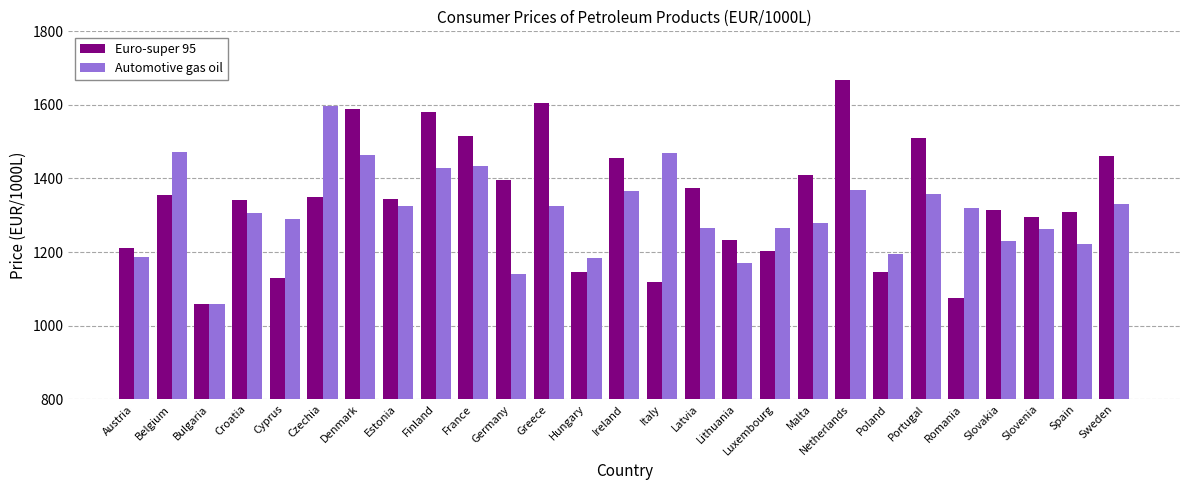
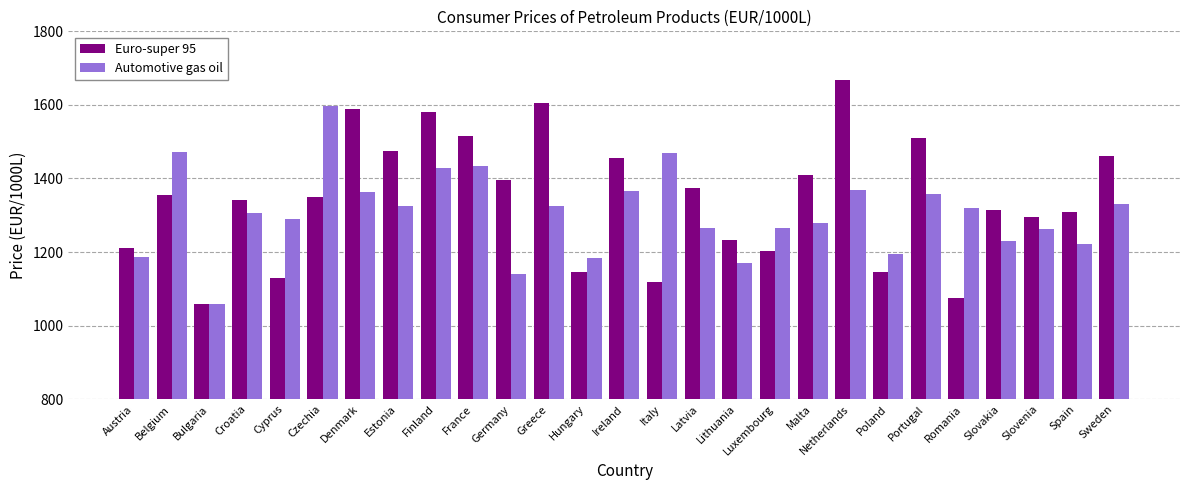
  {
    "Euro-super 95": {
      "Austria": 1210,
      "Belgium": 1350,
      "Bulgaria": 1060,
      "Croatia": 1340,
      "Cyprus": 1130,
      "Czechia": 1350,
      "Denmark": 1590,
-     "Estonia": 1350,
+     "Estonia": 1470,
      "Finland": 1580,
      "France": 1520,
      "Germany": 1400,
      "Greece": 1610,
      "Hungary": 1150,
      "Ireland": 1460,
      "Italy": 1120,
      "Latvia": 1370,
      "Lithuania": 1230,
      "Luxembourg": 1200,
      "Malta": 1410,
      "Netherlands": 1670,
      "Poland": 1150,
      "Portugal": 1510,
      "Romania": 1080,
      "Slovakia": 1310,
      "Slovenia": 1300,
      "Spain": 1310,
      "Sweden": 1460
    },
    "Automotive gas oil": {
      "Austria": 1190,
      "Belgium": 1470,
      "Bulgaria": 1060,
      "Croatia": 1310,
      "Cyprus": 1290,
      "Czechia": 1600,
-     "Denmark": 1460,
+     "Denmark": 1360,
      "Estonia": 1330,
      "Finland": 1430,
      "France": 1430,
      "Germany": 1140,
      "Greece": 1330,
      "Hungary": 1180,
      "Ireland": 1370,
      "Italy": 1470,
      "Latvia": 1260,
      "Lithuania": 1170,
      "Luxembourg": 1270,
      "Malta": 1280,
      "Netherlands": 1370,
      "Poland": 1190,
      "Portugal": 1360,
      "Romania": 1320,
      "Slovakia": 1230,
      "Slovenia": 1260,
      "Spain": 1220,
      "Sweden": 1330
    }
  }
